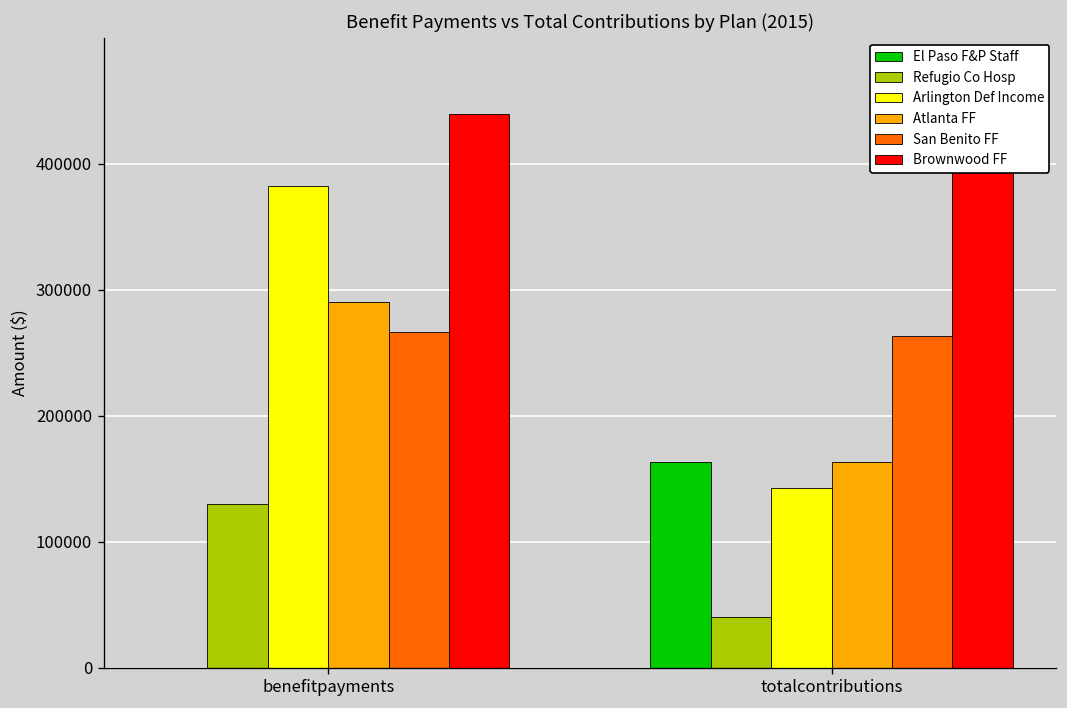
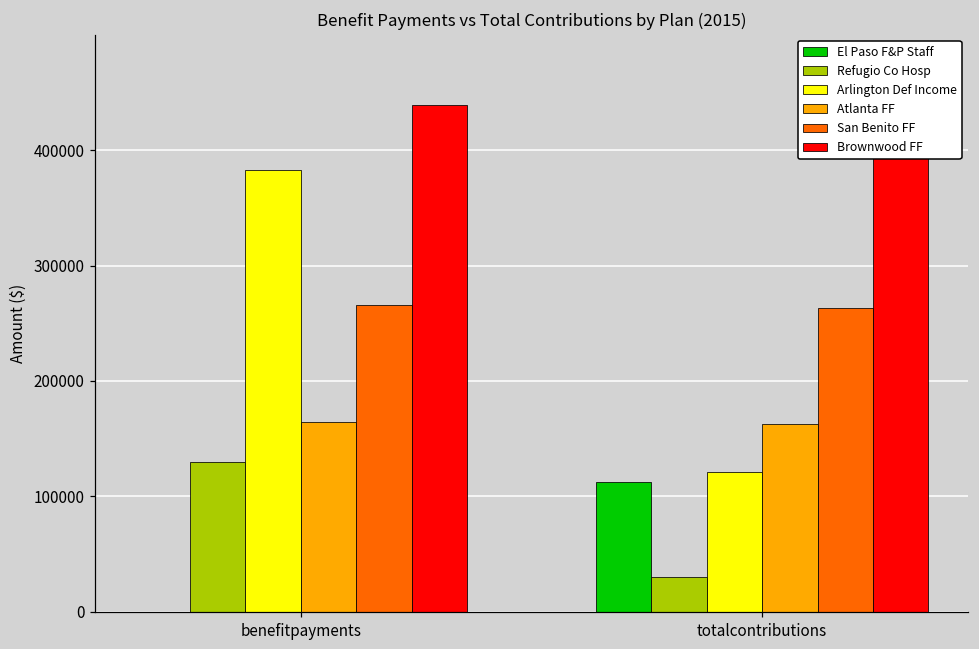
  {
    "El Paso F&P Staff": {
      "benefitpayments": 0,
-     "totalcontributions": 163000
+     "totalcontributions": 112000
    },
    "Refugio Co Hosp": {
      "benefitpayments": 130000,
-     "totalcontributions": 40000
+     "totalcontributions": 31000
    },
    "Arlington Def Income": {
      "benefitpayments": 383000,
-     "totalcontributions": 143000
+     "totalcontributions": 121000
    },
    "Atlanta FF": {
-     "benefitpayments": 290000,
+     "benefitpayments": 165000,
      "totalcontributions": 163000
    },
    "San Benito FF": {
      "benefitpayments": 266000,
      "totalcontributions": 263000
    },
    "Brownwood FF": {
      "benefitpayments": 439000
    }
  }
